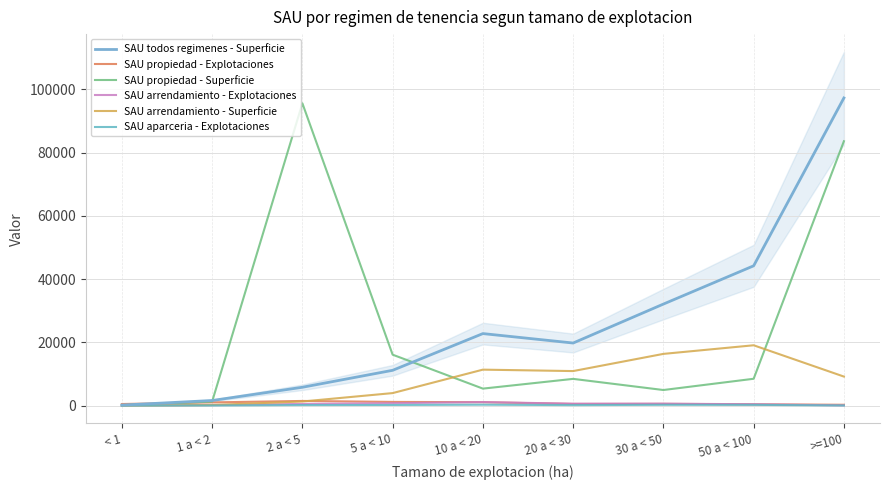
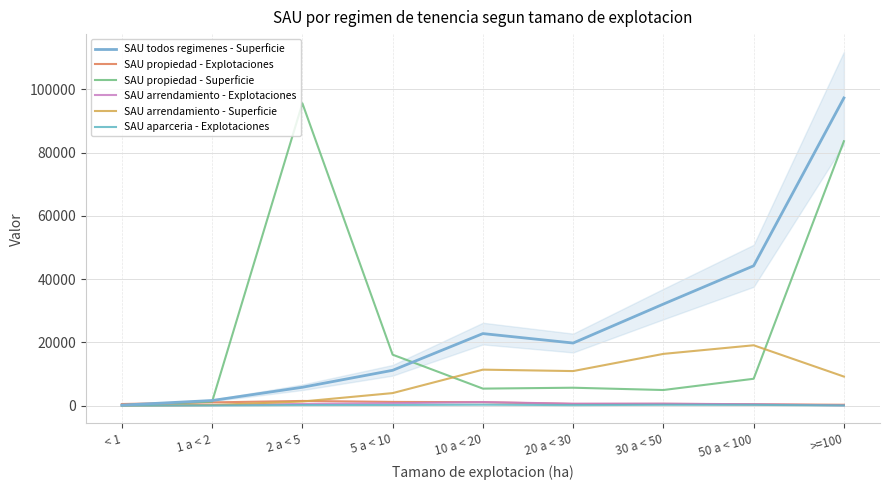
  {
    "SAU propiedad - Superficie": {
      "2 a < 5": 96000,
      "5 a < 10": 16000,
      "10 a < 20": 5000,
-     "20 a < 30": 8000,
+     "20 a < 30": 6000,
      "30 a < 50": 5000,
      "50 a < 100": 9000,
      ">=100": 84000
    }
  }
